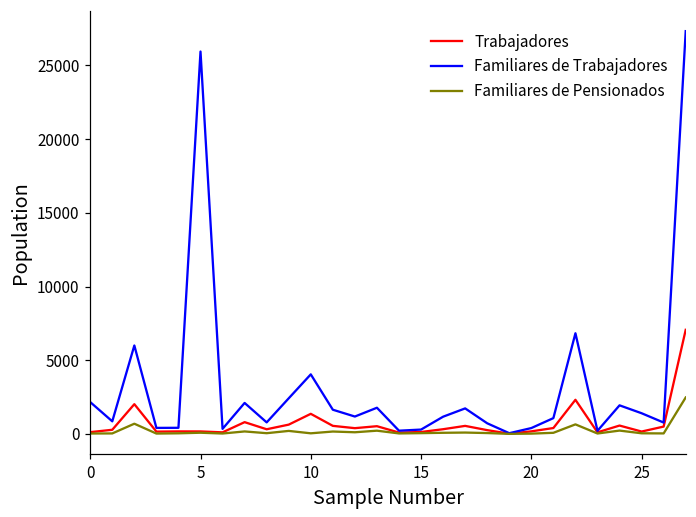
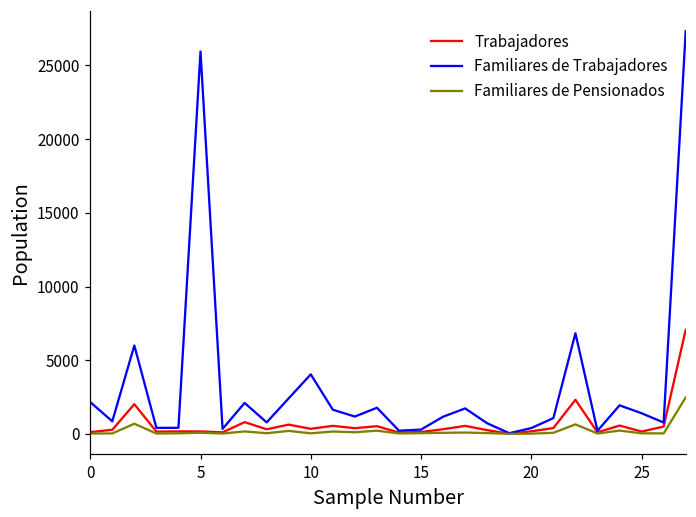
  {
    "Trabajadores": {
-     "10": 1400
+     "10": 300
    },
    "Familiares de Trabajadores": {
      "0": 2200,
      "5": 25900,
      "10": 4000,
      "20": 400,
      "25": 1400
    },
    "Familiares de Pensionados": {
      "10": 0
    }
  }
